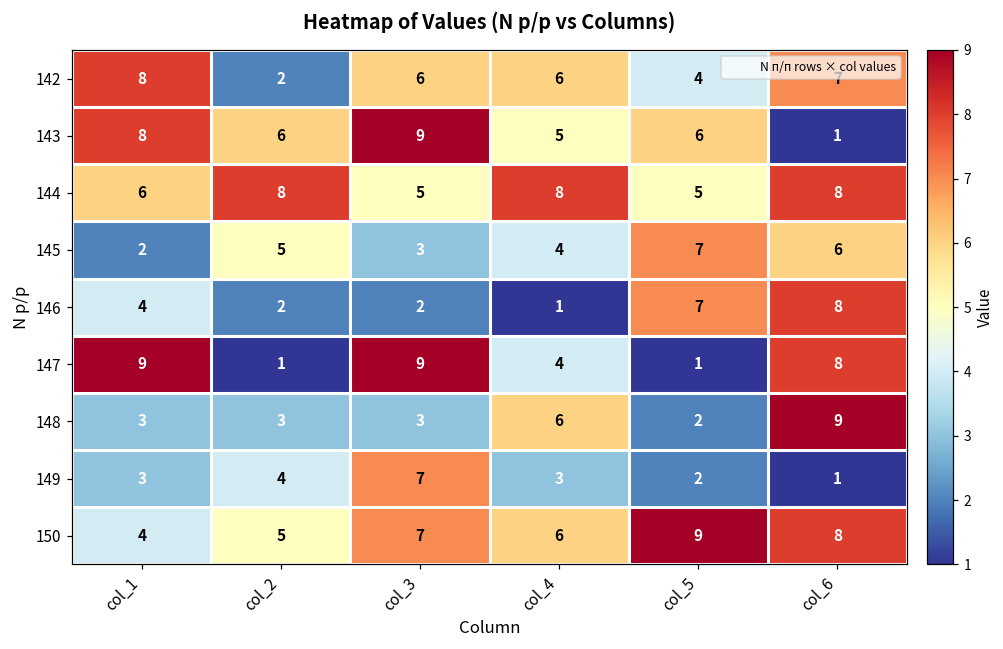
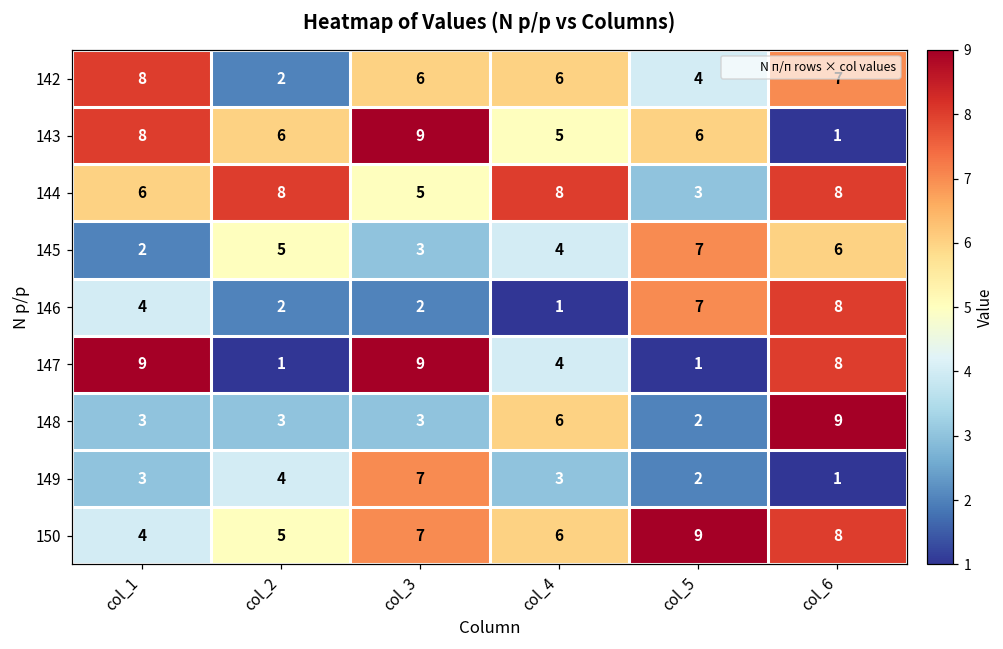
  {
    "142": {
      "col_1": 8,
      "col_2": 2,
      "col_3": 6,
      "col_4": 6,
      "col_5": 4
    },
    "143": {
      "col_1": 8,
      "col_2": 6,
      "col_3": 9,
      "col_4": 5,
      "col_5": 6,
      "col_6": 1
    },
    "144": {
      "col_1": 6,
      "col_2": 8,
      "col_3": 5,
      "col_4": 8,
-     "col_5": 5,
+     "col_5": 3,
      "col_6": 8
    },
    "145": {
      "col_1": 2,
      "col_2": 5,
      "col_3": 3,
      "col_4": 4,
      "col_5": 7,
      "col_6": 6
    },
    "146": {
      "col_1": 4,
      "col_2": 2,
      "col_3": 2,
      "col_4": 1,
      "col_5": 7,
      "col_6": 8
    },
    "147": {
      "col_1": 9,
      "col_2": 1,
      "col_3": 9,
      "col_4": 4,
      "col_5": 1,
      "col_6": 8
    },
    "148": {
      "col_1": 3,
      "col_2": 3,
      "col_3": 3,
      "col_4": 6,
      "col_5": 2,
      "col_6": 9
    },
    "149": {
      "col_1": 3,
      "col_2": 4,
      "col_3": 7,
      "col_4": 3,
      "col_5": 2,
      "col_6": 1
    },
    "150": {
      "col_1": 4,
      "col_2": 5,
      "col_3": 7,
      "col_4": 6,
      "col_5": 9,
      "col_6": 8
    }
  }
